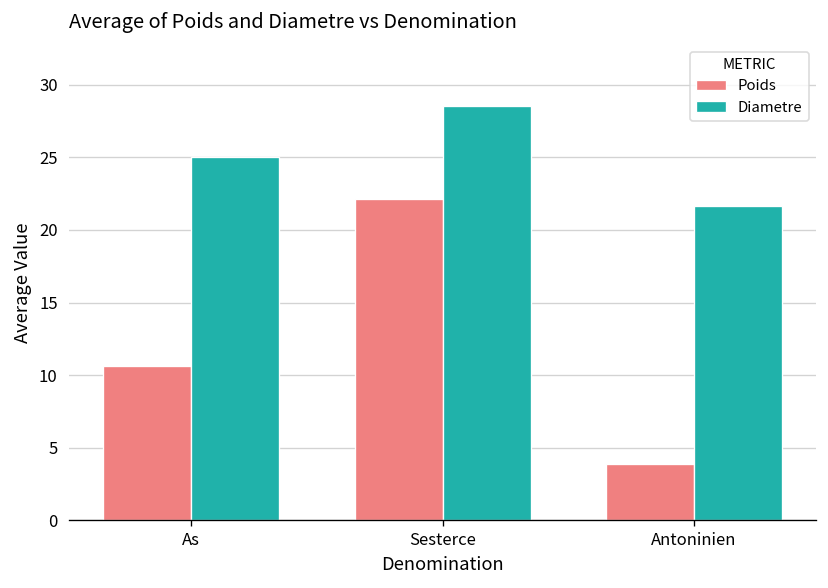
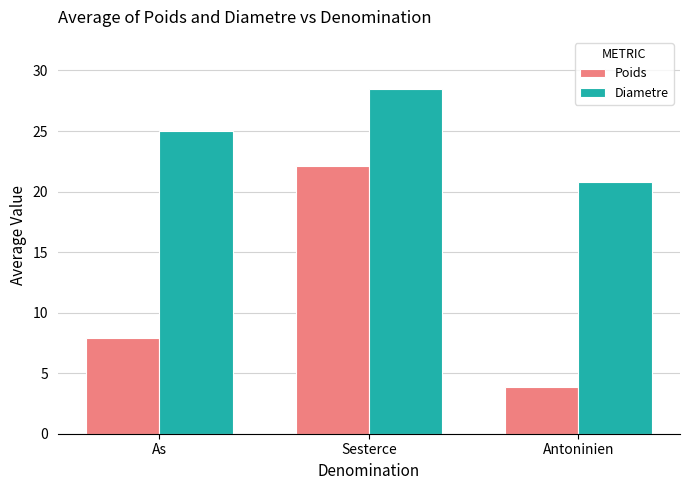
  {
    "Poids": {
-     "As": 10.6,
+     "As": 7.9,
      "Sesterce": 22.2,
      "Antoninien": 3.9
    },
    "Diametre": {
      "As": 25.0,
      "Sesterce": 28.5,
-     "Antoninien": 21.7
+     "Antoninien": 20.8
    }
  }
